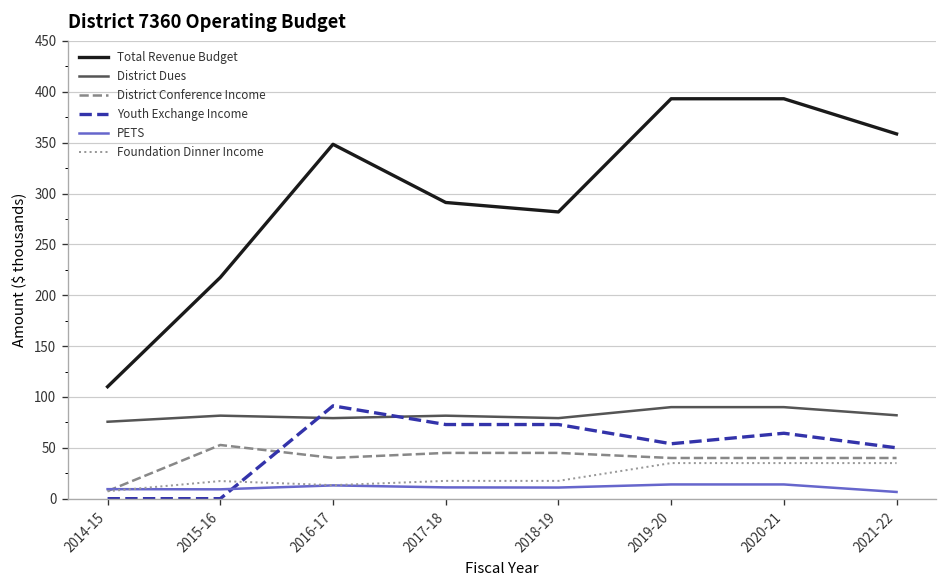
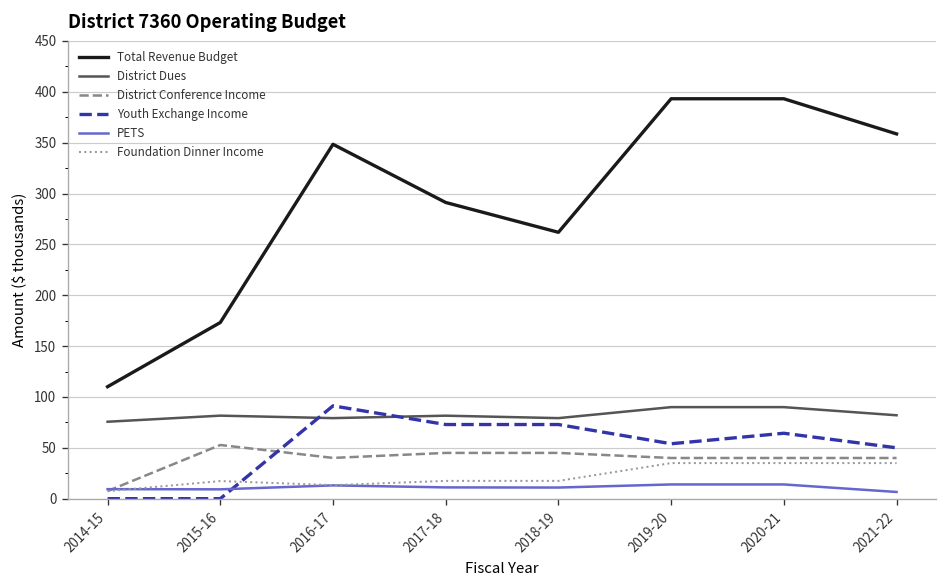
  {
    "Total Revenue Budget": {
      "2014-15": 110,
-     "2015-16": 220,
+     "2015-16": 170,
      "2016-17": 350,
      "2017-18": 290,
-     "2018-19": 280,
+     "2018-19": 260,
      "2019-20": 390,
      "2020-21": 390,
      "2021-22": 360
    },
    "District Dues": {
      "2014-15": 80,
      "2015-16": 80,
      "2016-17": 80,
      "2017-18": 80,
      "2018-19": 80,
      "2019-20": 90,
      "2020-21": 90,
      "2021-22": 80
    },
    "Youth Exchange Income": {
      "2014-15": 0,
      "2015-16": 0,
      "2016-17": 90,
      "2017-18": 70,
      "2018-19": 70,
      "2019-20": 50,
      "2020-21": 60,
      "2021-22": 50
    },
    "PETS": {
      "2015-16": 10,
      "2017-18": 10,
      "2018-19": 10,
      "2019-20": 10,
      "2020-21": 10,
      "2021-22": 10
    }
  }
